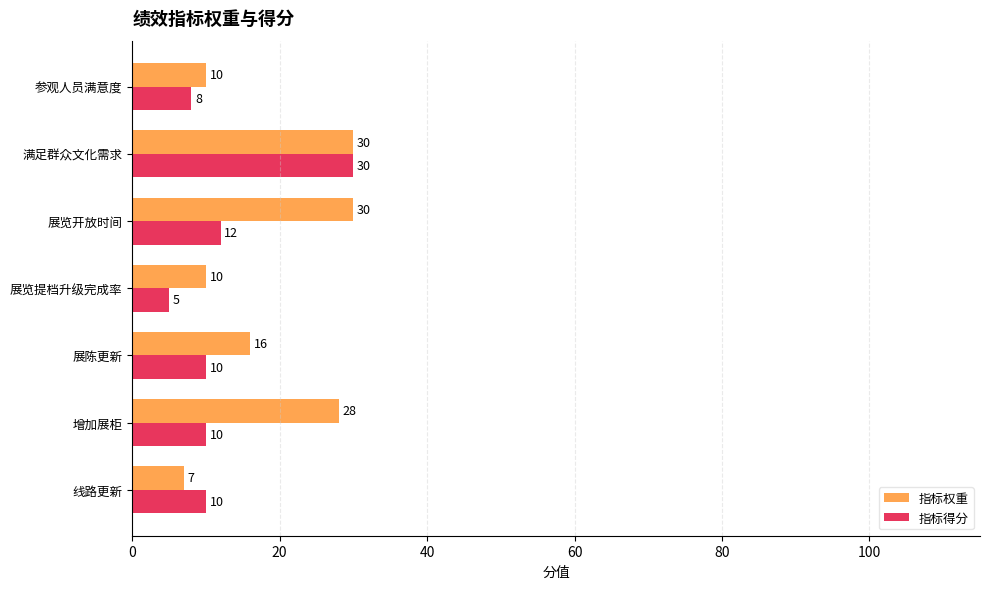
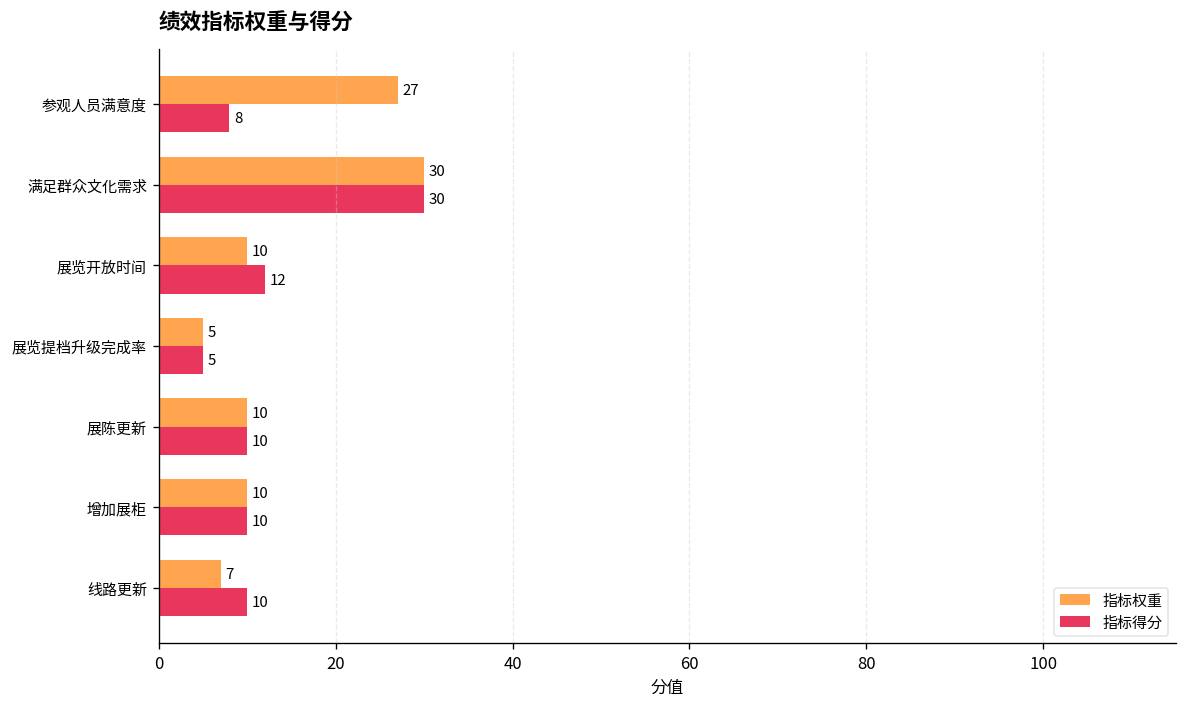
  {
    "指标权重": {
-     "参观人员满意度": 10,
+     "参观人员满意度": 27,
      "满足群众文化需求": 30,
-     "展览开放时间": 30,
-     "展览提档升级完成率": 10,
-     "展陈更新": 16,
-     "增加展柜": 28,
+     "展览开放时间": 10,
+     "展览提档升级完成率": 5,
+     "展陈更新": 10,
+     "增加展柜": 10,
      "线路更新": 7
    },
    "指标得分": {
      "参观人员满意度": 8,
      "满足群众文化需求": 30,
      "展览开放时间": 12,
      "展览提档升级完成率": 5,
      "展陈更新": 10,
      "增加展柜": 10,
      "线路更新": 10
    }
  }
